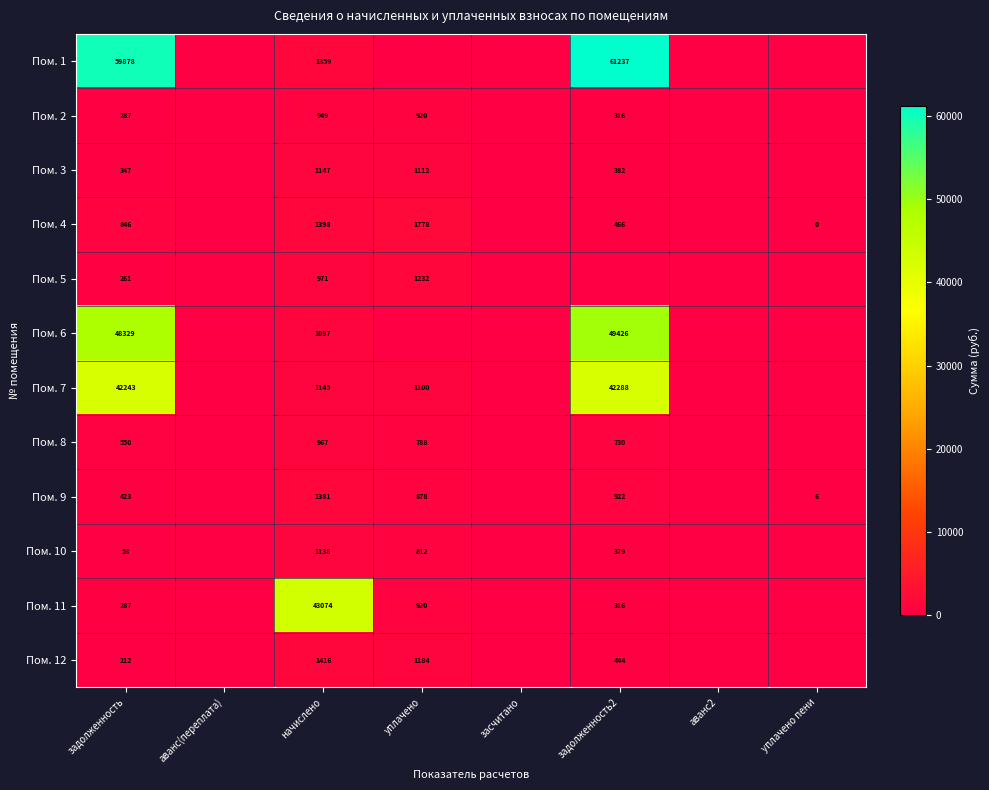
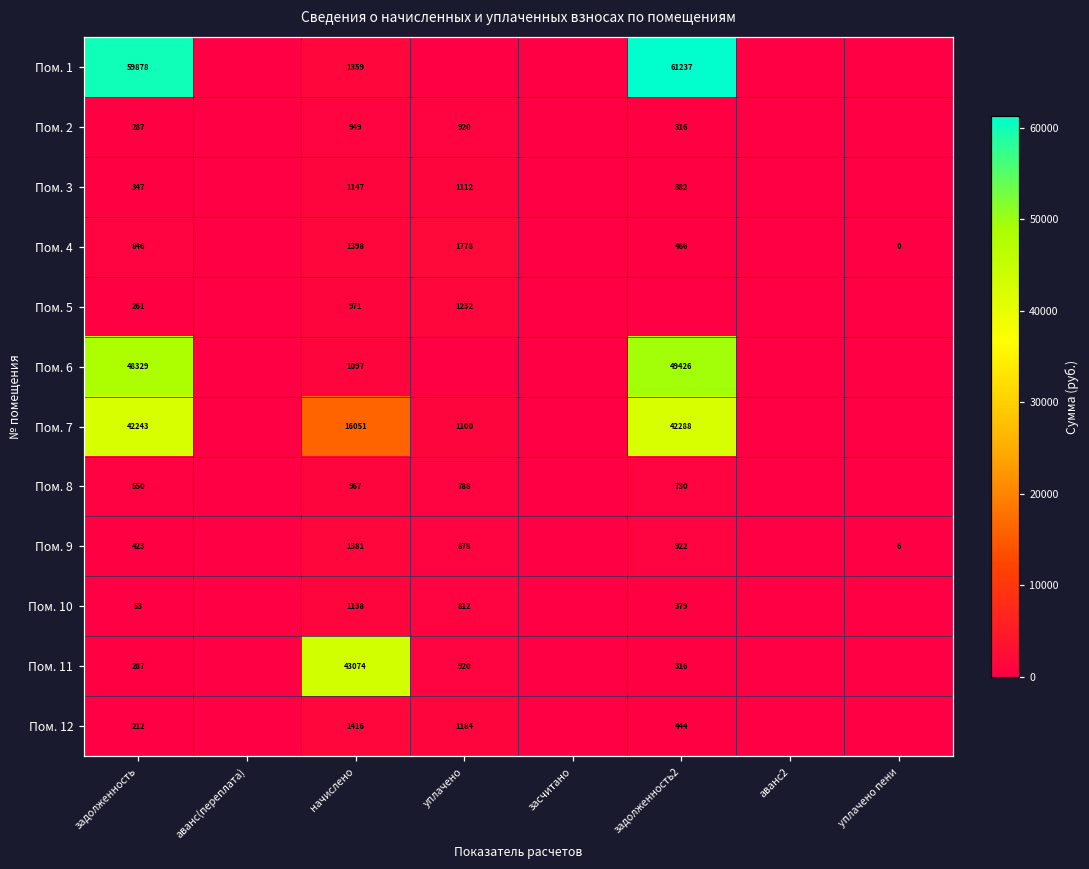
  {
    "Пом. 1": {
      "задолженность": 59878,
      "начислено": 1359,
      "задолженность2": 61237
    },
    "Пом. 2": {
      "задолженность": 287,
      "начислено": 949,
      "уплачено": 920,
      "задолженность2": 316
    },
    "Пом. 3": {
      "задолженность": 347,
      "начислено": 1147,
      "уплачено": 1112,
      "задолженность2": 382
    },
    "Пом. 4": {
      "задолженность": 846,
      "начислено": 1398,
      "уплачено": 1778,
      "задолженность2": 466,
      "уплачено пени": 0
    },
    "Пом. 5": {
      "задолженность": 261,
      "начислено": 971,
      "уплачено": 1232
    },
    "Пом. 6": {
      "задолженность": 48329,
      "начислено": 1097,
      "задолженность2": 49426
    },
    "Пом. 7": {
      "задолженность": 42243,
-     "начислено": 1145,
+     "начислено": 16051,
      "уплачено": 1100,
      "задолженность2": 42288
    },
    "Пом. 8": {
      "задолженность": 550,
      "начислено": 967,
      "уплачено": 788,
      "задолженность2": 730
    },
    "Пом. 9": {
      "задолженность": 423,
      "начислено": 1381,
      "уплачено": 878,
      "задолженность2": 922,
      "уплачено пени": 6
    },
    "Пом. 10": {
      "задолженность": 53,
      "начислено": 1138,
      "уплачено": 812,
      "задолженность2": 379
    },
    "Пом. 11": {
      "задолженность": 287,
      "начислено": 43074,
      "уплачено": 920,
      "задолженность2": 316
    },
    "Пом. 12": {
      "задолженность": 212,
      "начислено": 1416,
      "уплачено": 1184,
      "задолженность2": 444
    }
  }
